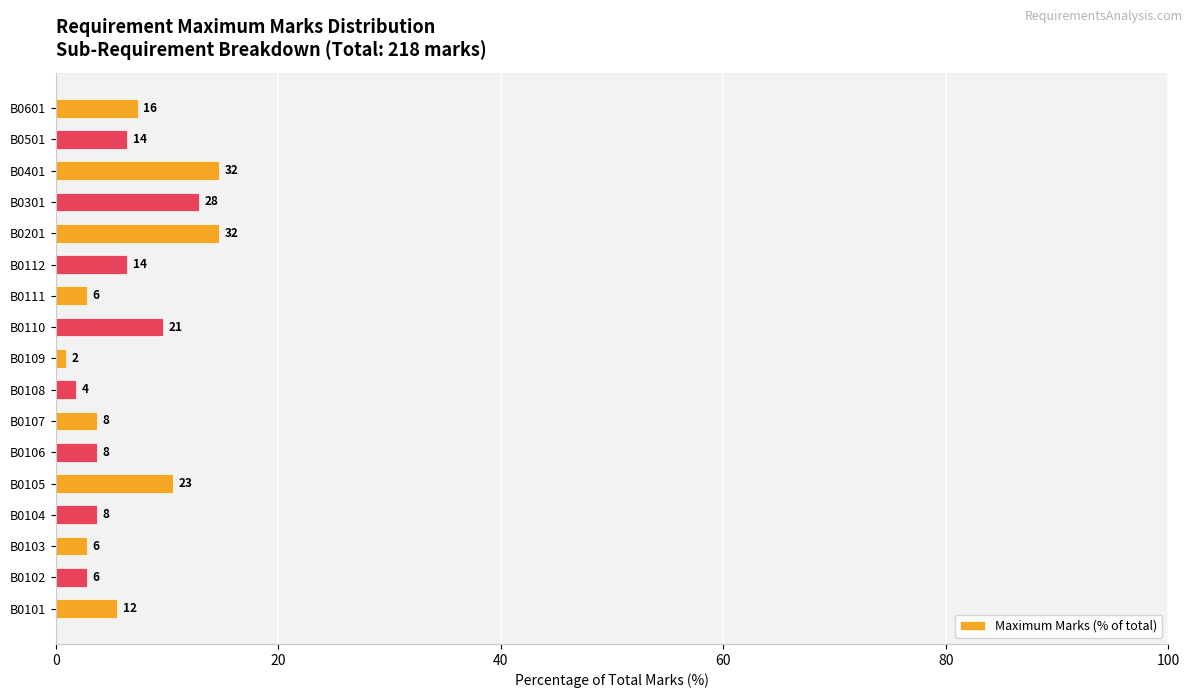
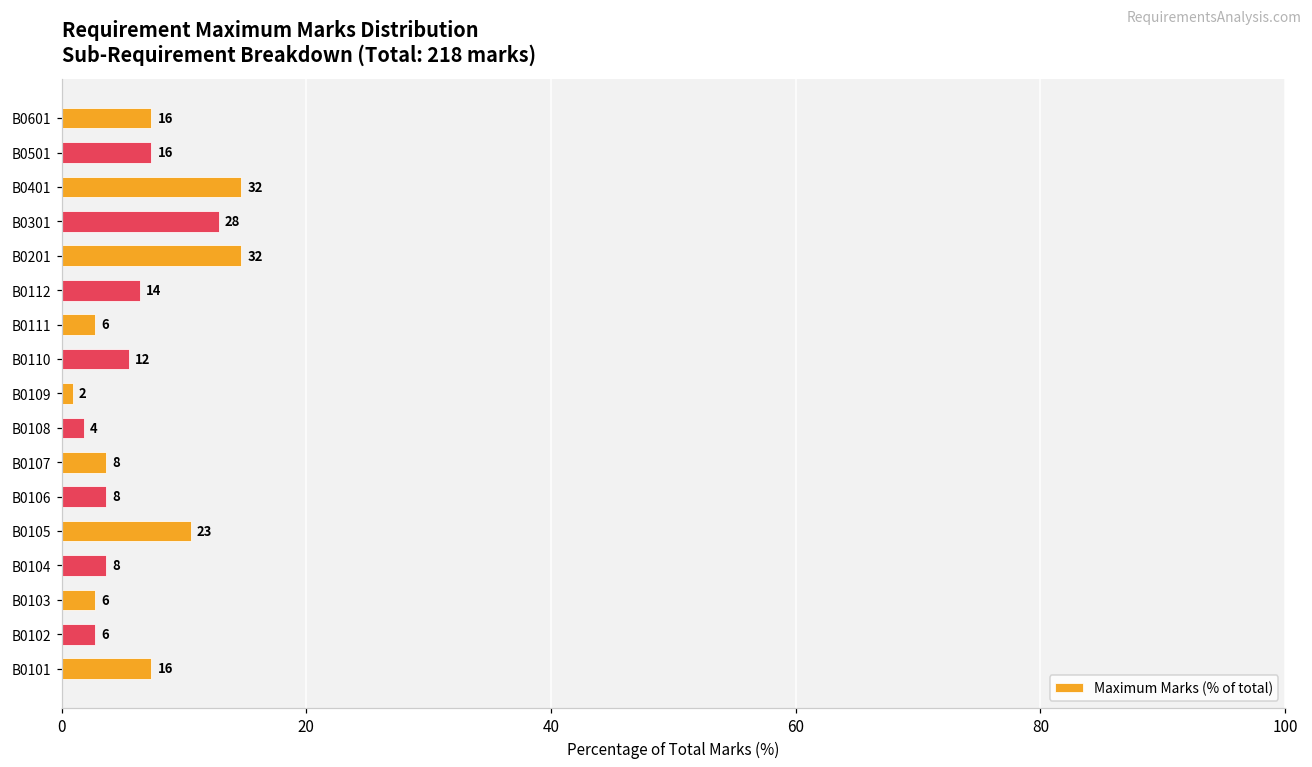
  {
-   "B0501": 14,
-   "B0110": 21,
+   "B0501": 16,
+   "B0110": 12,
    "B0108": 2,
-   "B0101": 12
+   "B0101": 16
  }
